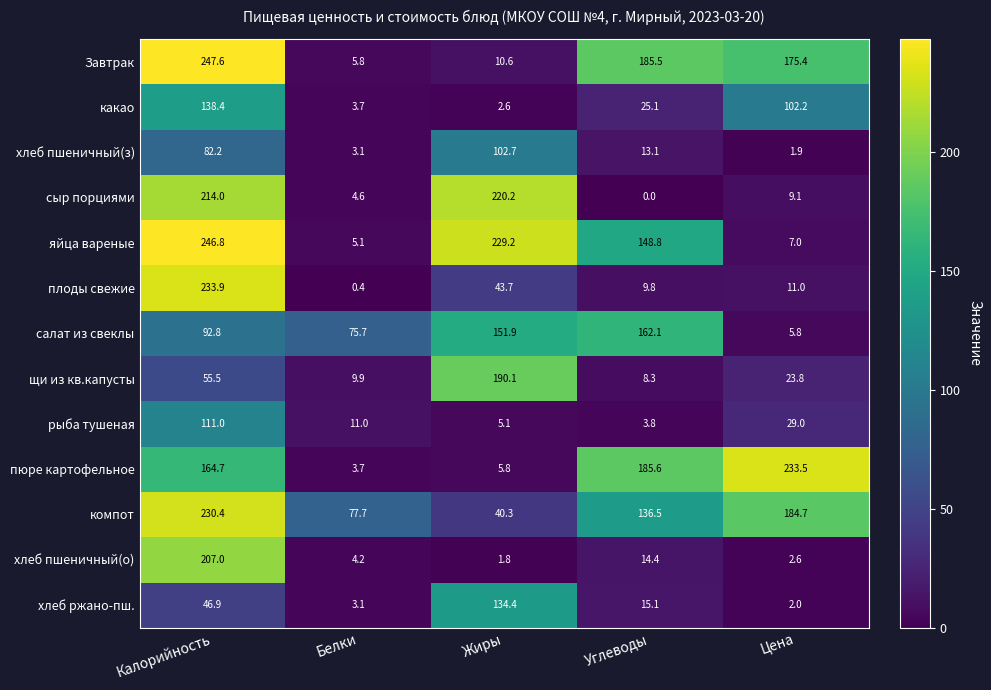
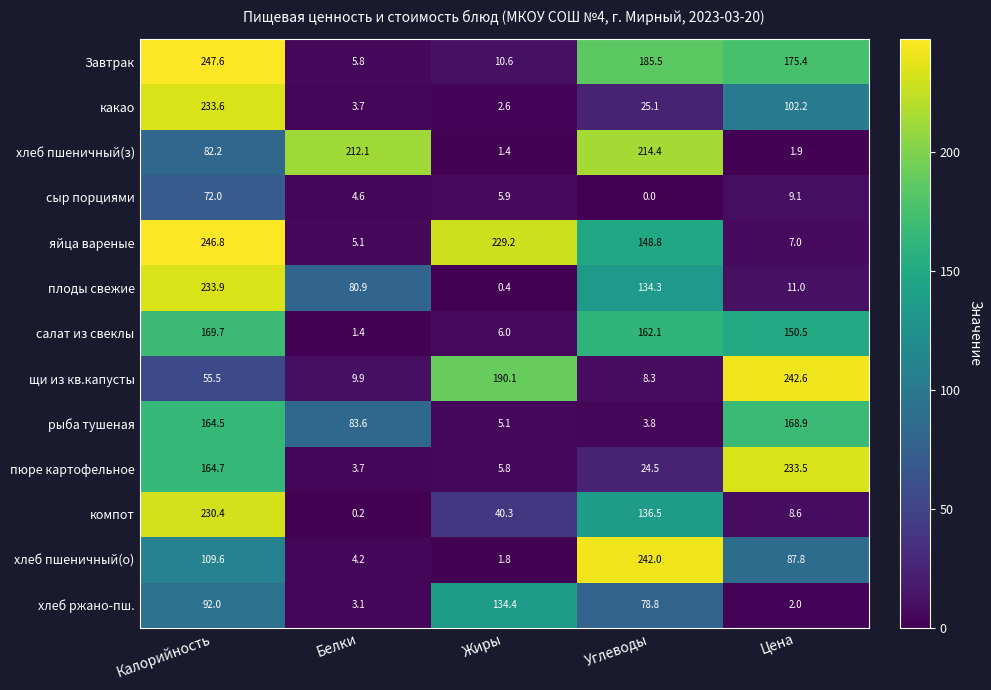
  {
    "Завтрак": {
      "Калорийность": 247.6,
      "Белки": 5.8,
      "Жиры": 10.6,
      "Углеводы": 185.5,
      "Цена": 175.4
    },
    "какао": {
-     "Калорийность": 138.4,
+     "Калорийность": 233.6,
      "Белки": 3.7,
      "Жиры": 2.6,
      "Углеводы": 25.1,
      "Цена": 102.2
    },
    "хлеб пшеничный(з)": {
      "Калорийность": 82.2,
-     "Белки": 3.1,
-     "Жиры": 102.7,
-     "Углеводы": 13.1,
+     "Белки": 212.1,
+     "Жиры": 1.4,
+     "Углеводы": 214.4,
      "Цена": 1.9
    },
    "сыр порциями": {
-     "Калорийность": 214.0,
+     "Калорийность": 72.0,
      "Белки": 4.6,
-     "Жиры": 220.2,
+     "Жиры": 5.9,
      "Углеводы": 0.0,
      "Цена": 9.1
    },
    "яйца вареные": {
      "Калорийность": 246.8,
      "Белки": 5.1,
      "Жиры": 229.2,
      "Углеводы": 148.8,
      "Цена": 7.0
    },
    "плоды свежие": {
      "Калорийность": 233.9,
-     "Белки": 0.4,
-     "Жиры": 43.7,
-     "Углеводы": 9.8,
+     "Белки": 80.9,
+     "Жиры": 0.4,
+     "Углеводы": 134.3,
      "Цена": 11.0
    },
    "салат из свеклы": {
-     "Калорийность": 92.8,
-     "Белки": 75.7,
-     "Жиры": 151.9,
+     "Калорийность": 169.7,
+     "Белки": 1.4,
+     "Жиры": 6.0,
      "Углеводы": 162.1,
-     "Цена": 5.8
+     "Цена": 150.5
    },
    "щи из кв.капусты": {
      "Калорийность": 55.5,
      "Белки": 9.9,
      "Жиры": 190.1,
      "Углеводы": 8.3,
-     "Цена": 23.8
+     "Цена": 242.6
    },
    "рыба тушеная": {
-     "Калорийность": 111.0,
-     "Белки": 11.0,
+     "Калорийность": 164.5,
+     "Белки": 83.6,
      "Жиры": 5.1,
      "Углеводы": 3.8,
-     "Цена": 29.0
+     "Цена": 168.9
    },
    "пюре картофельное": {
      "Калорийность": 164.7,
      "Белки": 3.7,
      "Жиры": 5.8,
-     "Углеводы": 185.6,
+     "Углеводы": 24.5,
      "Цена": 233.5
    },
    "компот": {
      "Калорийность": 230.4,
-     "Белки": 77.7,
+     "Белки": 0.2,
      "Жиры": 40.3,
      "Углеводы": 136.5,
-     "Цена": 184.7
+     "Цена": 8.6
    },
    "хлеб пшеничный(о)": {
-     "Калорийность": 207.0,
+     "Калорийность": 109.6,
      "Белки": 4.2,
      "Жиры": 1.8,
-     "Углеводы": 14.4,
-     "Цена": 2.6
+     "Углеводы": 242.0,
+     "Цена": 87.8
    },
    "хлеб ржано-пш.": {
-     "Калорийность": 46.9,
+     "Калорийность": 92.0,
      "Белки": 3.1,
      "Жиры": 134.4,
-     "Углеводы": 15.1,
+     "Углеводы": 78.8,
      "Цена": 2.0
    }
  }
